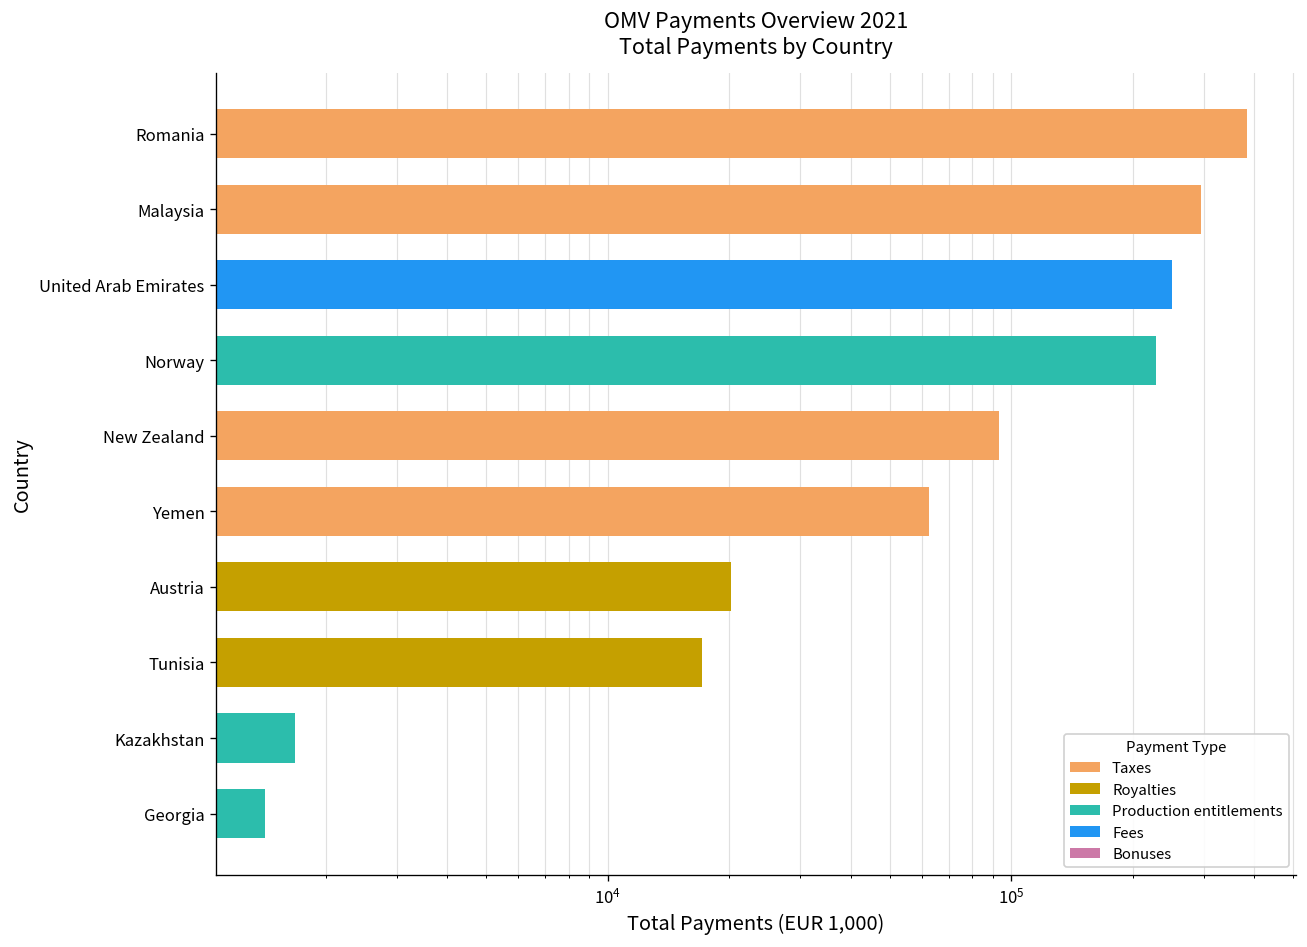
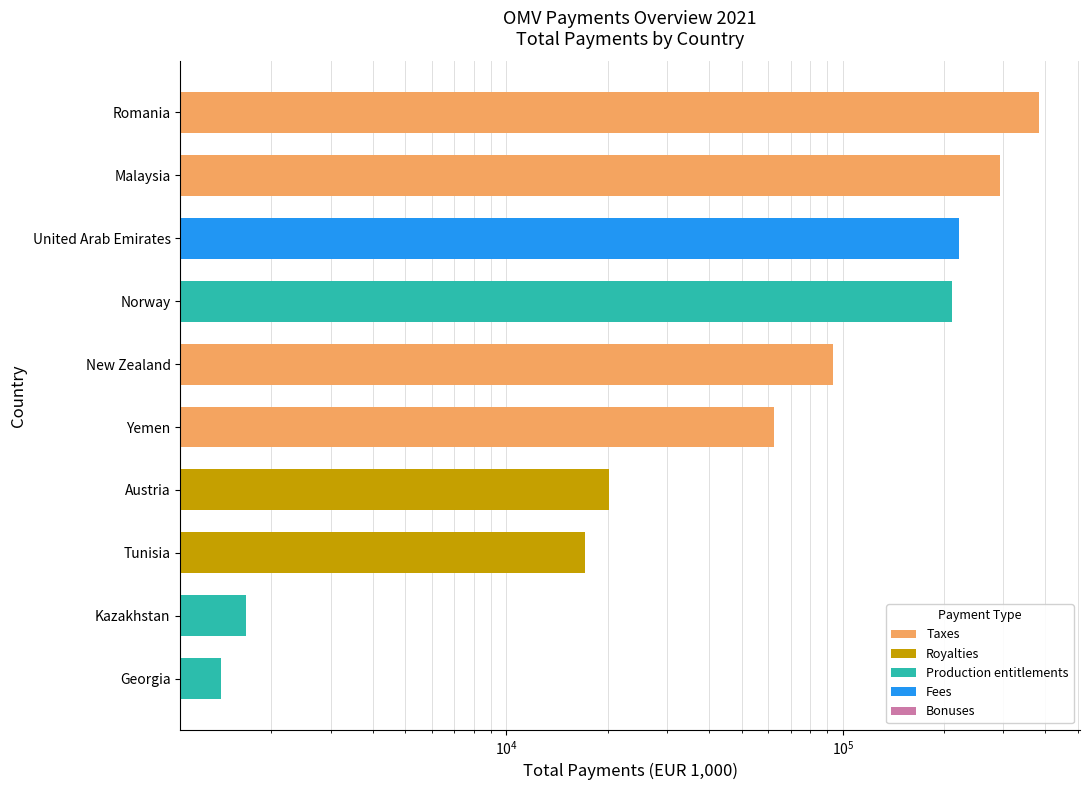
  {
    "Romania": 380000,
    "Malaysia": 290000,
-   "United Arab Emirates": 250000,
-   "Norway": 230000,
+   "United Arab Emirates": 220000,
+   "Norway": 210000,
    "New Zealand": 93000,
    "Yemen": 62000,
    "Austria": 20000,
    "Tunisia": 17000,
    "Kazakhstan": 1700,
    "Georgia": 1420
  }
